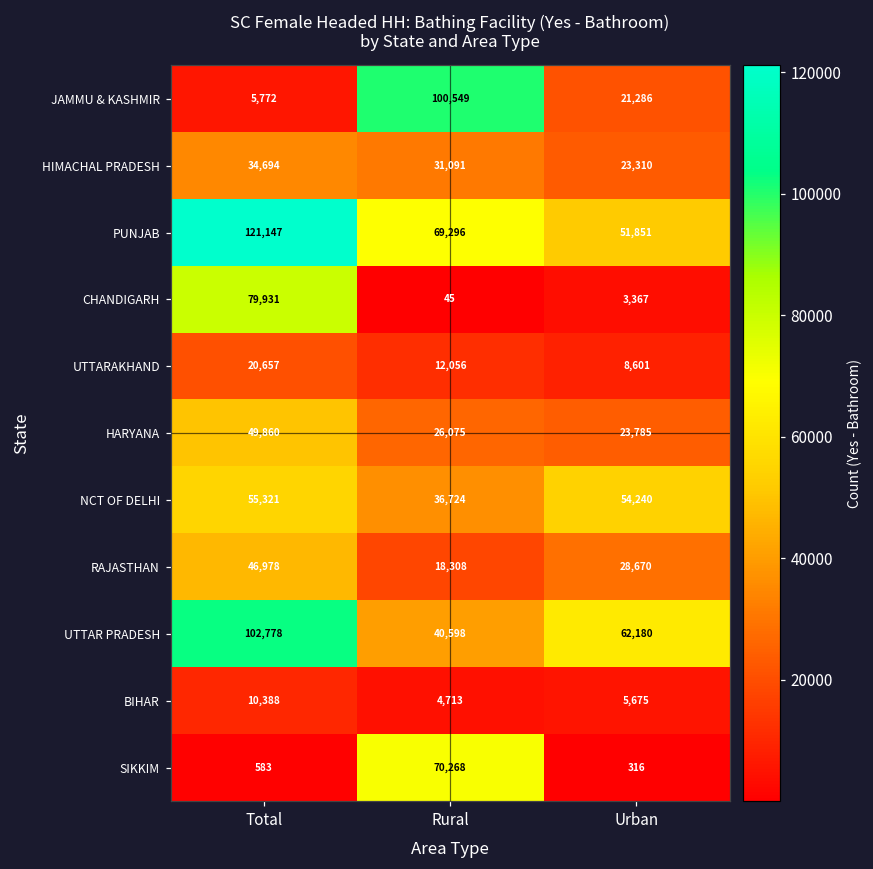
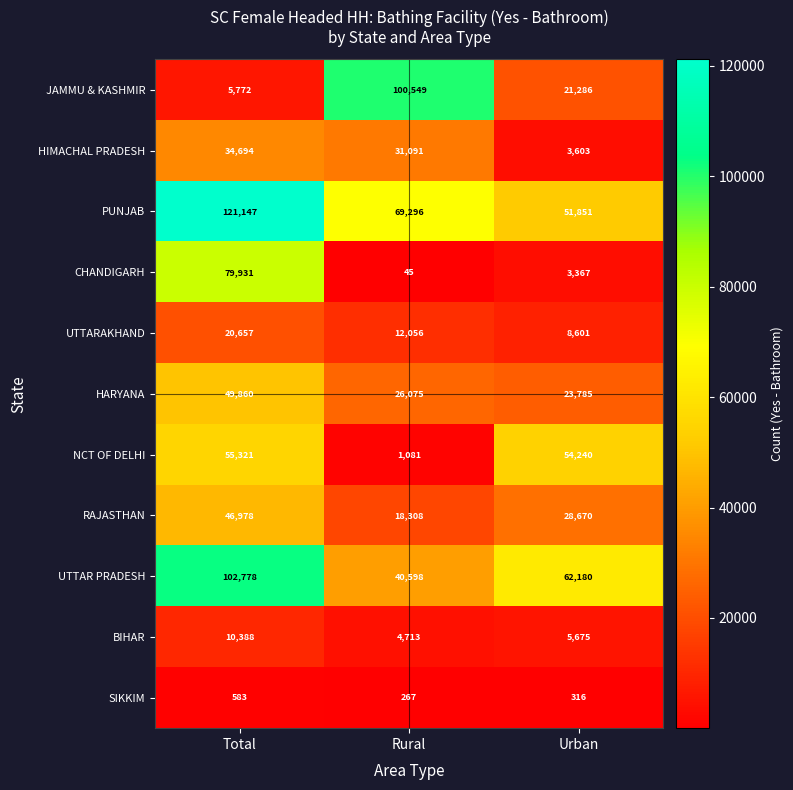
  {
    "JAMMU & KASHMIR": {
      "Total": "5,772",
      "Rural": "100,549",
      "Urban": "21,286"
    },
    "HIMACHAL PRADESH": {
      "Total": "34,694",
      "Rural": "31,091",
-     "Urban": "23,310"
+     "Urban": "3,603"
    },
    "PUNJAB": {
      "Total": "121,147",
      "Rural": "69,296",
      "Urban": "51,851"
    },
    "CHANDIGARH": {
      "Total": "79,931",
      "Rural": "45",
      "Urban": "3,367"
    },
    "UTTARAKHAND": {
      "Total": "20,657",
      "Rural": "12,056",
      "Urban": "8,601"
    },
    "HARYANA": {
      "Total": "49,860",
      "Rural": "26,075",
      "Urban": "23,785"
    },
    "NCT OF DELHI": {
      "Total": "55,321",
-     "Rural": "36,724",
+     "Rural": "1,081",
      "Urban": "54,240"
    },
    "RAJASTHAN": {
      "Total": "46,978",
      "Rural": "18,308",
      "Urban": "28,670"
    },
    "UTTAR PRADESH": {
      "Total": "102,778",
      "Rural": "40,598",
      "Urban": "62,180"
    },
    "BIHAR": {
      "Total": "10,388",
      "Rural": "4,713",
      "Urban": "5,675"
    },
    "SIKKIM": {
      "Total": "583",
-     "Rural": "70,268",
+     "Rural": "267",
      "Urban": "316"
    }
  }
